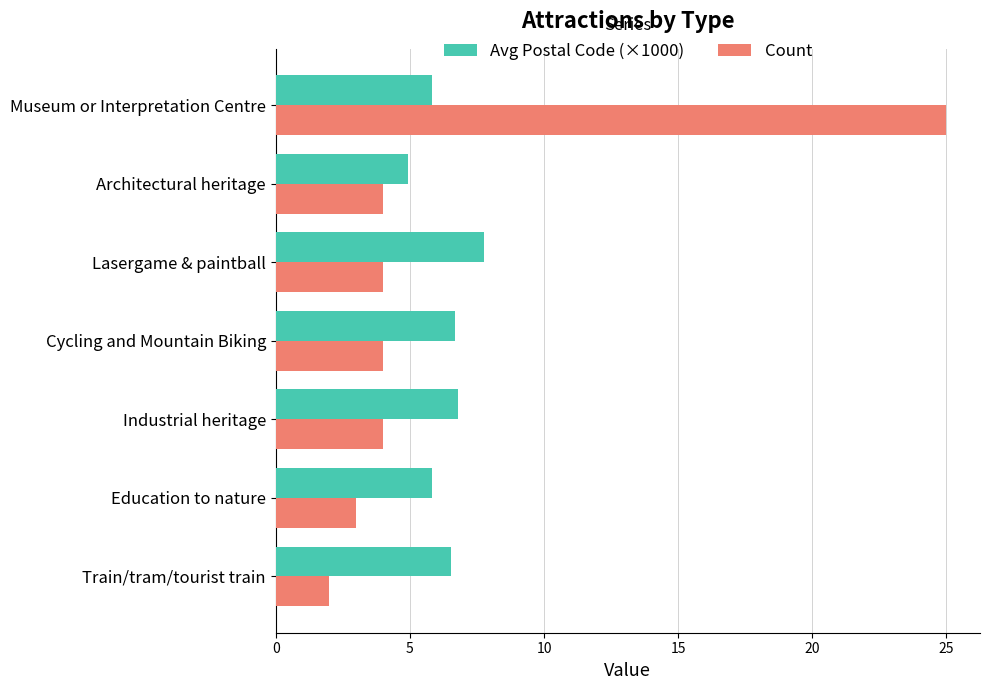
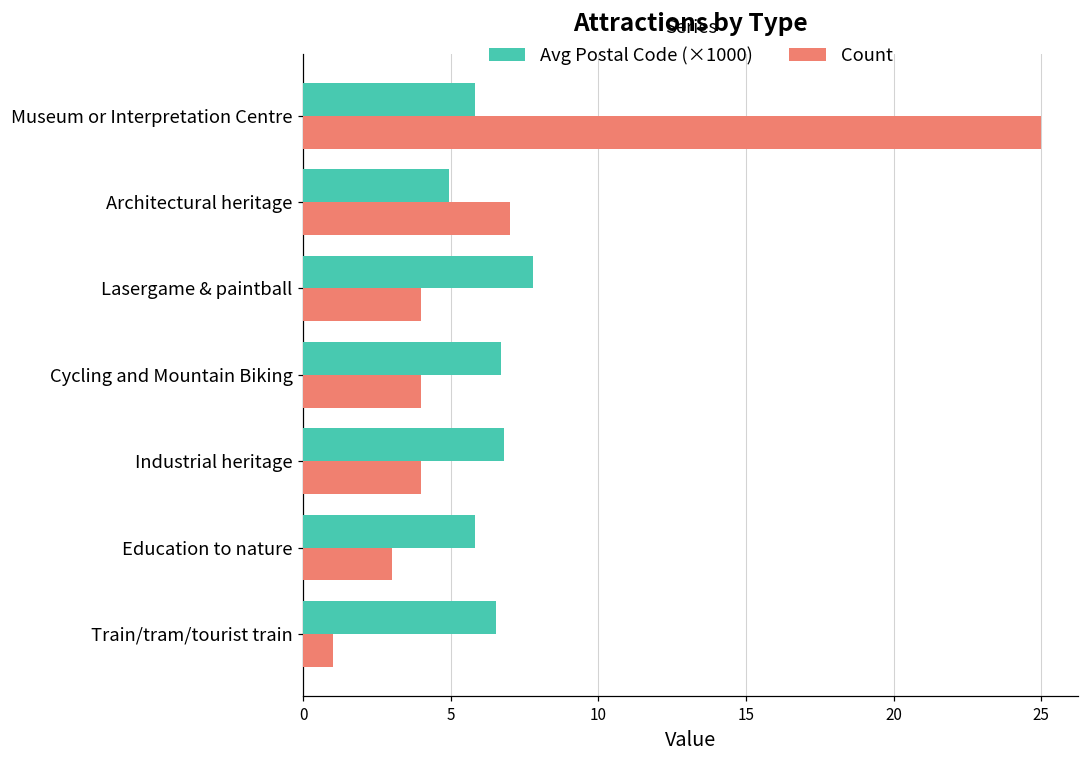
  {
    "Avg Postal Code (×1000)": {
      "Museum or Interpretation Centre": 5.8,
      "Architectural heritage": 5,
      "Lasergame & paintball": 7.8,
      "Cycling and Mountain Biking": 6.7,
      "Industrial heritage": 6.8,
      "Education to nature": 5.8,
      "Train/tram/tourist train": 6.5
    },
    "Count": {
      "Museum or Interpretation Centre": 25,
-     "Architectural heritage": 4,
+     "Architectural heritage": 7,
      "Lasergame & paintball": 4,
      "Cycling and Mountain Biking": 4,
      "Industrial heritage": 4,
      "Education to nature": 3,
-     "Train/tram/tourist train": 2
+     "Train/tram/tourist train": 1
    }
  }
